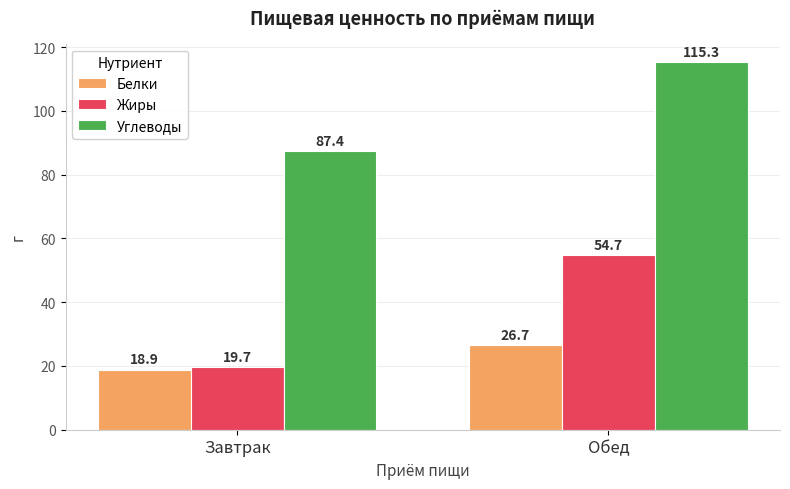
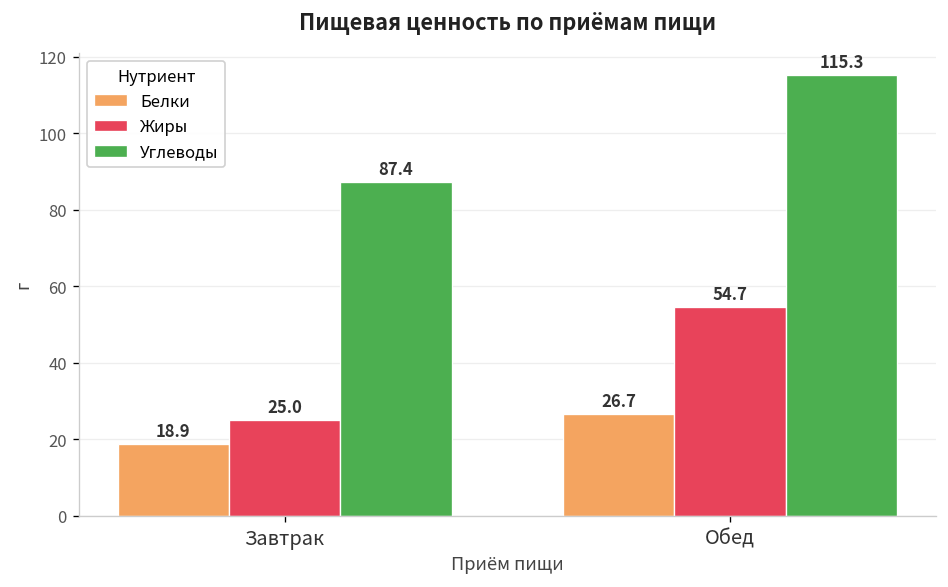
  {
    "Белки": {
      "Завтрак": 18.9,
      "Обед": 26.7
    },
    "Жиры": {
-     "Завтрак": 19.7,
+     "Завтрак": 25.0,
      "Обед": 54.7
    },
    "Углеводы": {
      "Завтрак": 87.4,
      "Обед": 115.3
    }
  }
